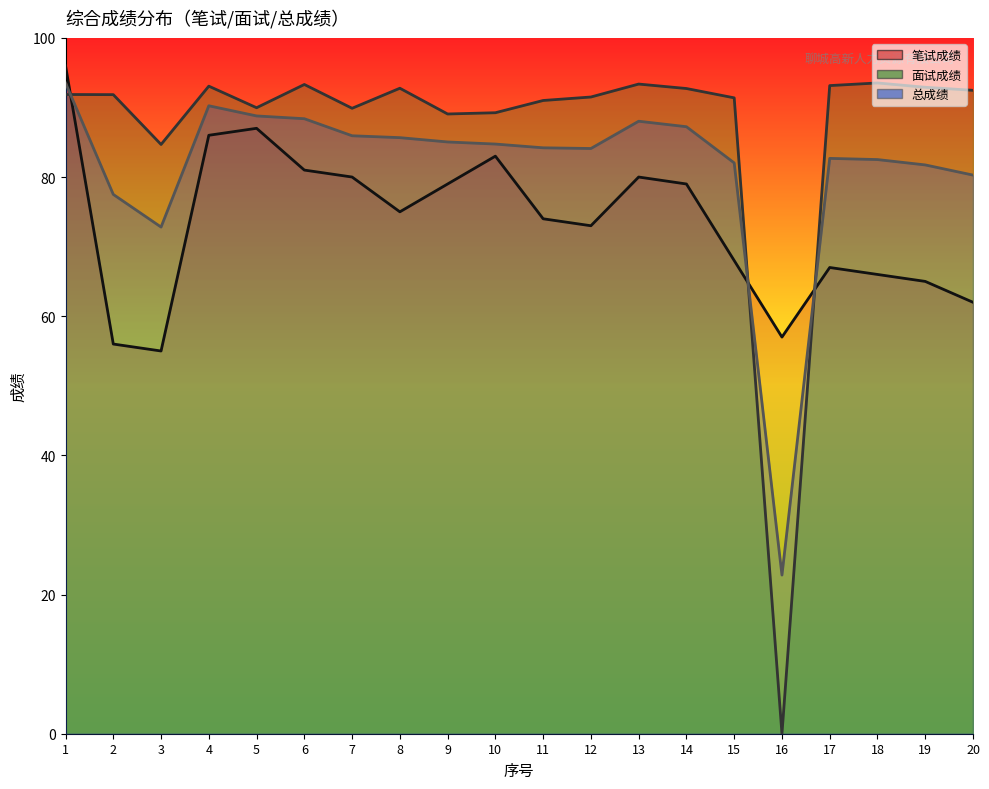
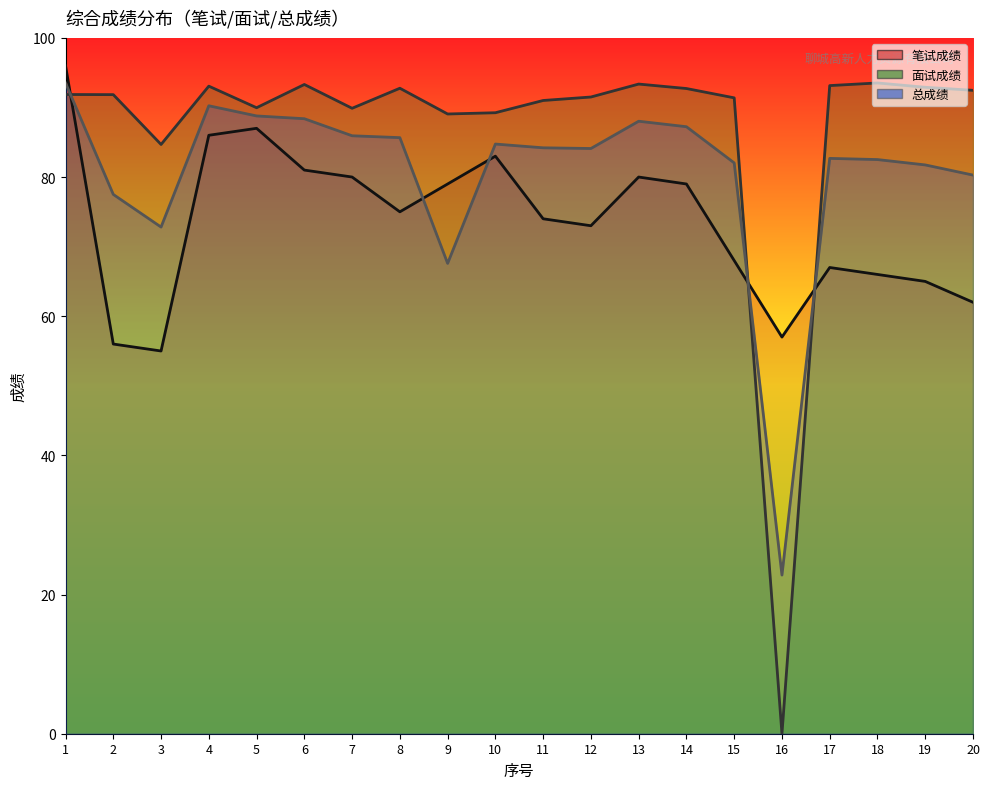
  {
    "笔试成绩": {
      "1": 96,
      "2": 56,
      "3": 55,
      "4": 86,
      "5": 87,
      "6": 81,
      "7": 80,
      "8": 75,
      "9": 79,
      "10": 83,
      "11": 74,
      "12": 73,
      "13": 80,
      "14": 79,
      "15": 68,
      "16": 57,
      "17": 67,
      "18": 66,
      "19": 65,
      "20": 62
    },
    "面试成绩": {
      "1": 92,
      "2": 92,
      "3": 85,
      "4": 93,
      "5": 90,
      "6": 93,
      "7": 90,
      "8": 93,
      "9": 89,
      "10": 89,
      "11": 91,
      "12": 92,
      "13": 93,
      "14": 93,
      "15": 91,
      "16": 0,
      "17": 93,
      "20": 92
    },
    "总成绩": {
      "1": 94,
      "2": 78,
      "3": 73,
      "4": 90,
      "5": 89,
      "6": 88,
      "7": 86,
      "8": 86,
-     "9": 85,
+     "9": 68,
      "10": 85,
      "11": 84,
      "12": 84,
      "13": 88,
      "14": 87,
      "15": 82,
      "16": 23,
      "17": 83,
      "18": 83,
      "19": 82,
      "20": 80
    }
  }
